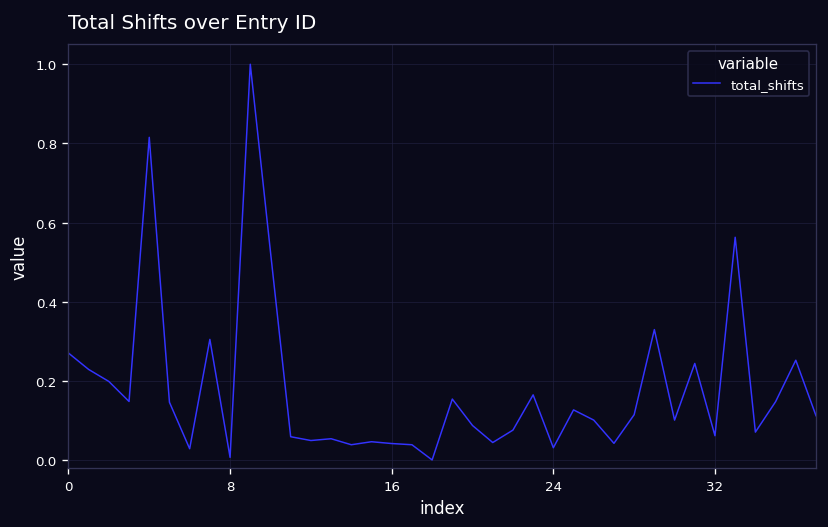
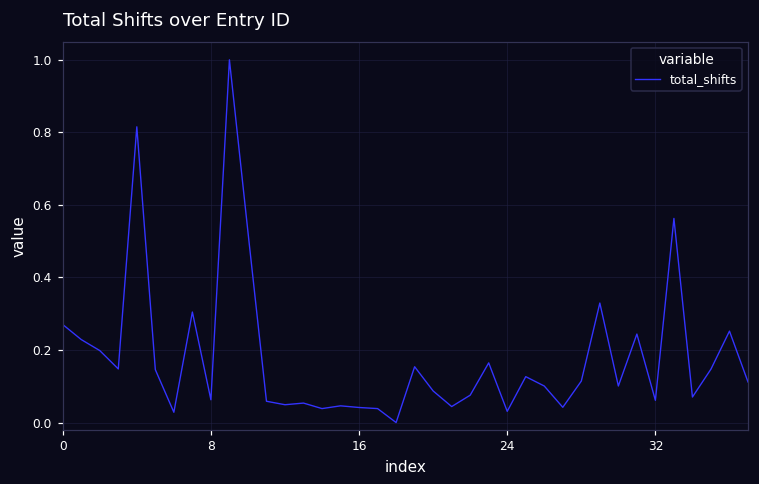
  {
    "0": 0.27,
-   "8": 0.01,
+   "8": 0.06,
    "16": 0.04,
    "24": 0.03,
    "32": 0.06
  }
